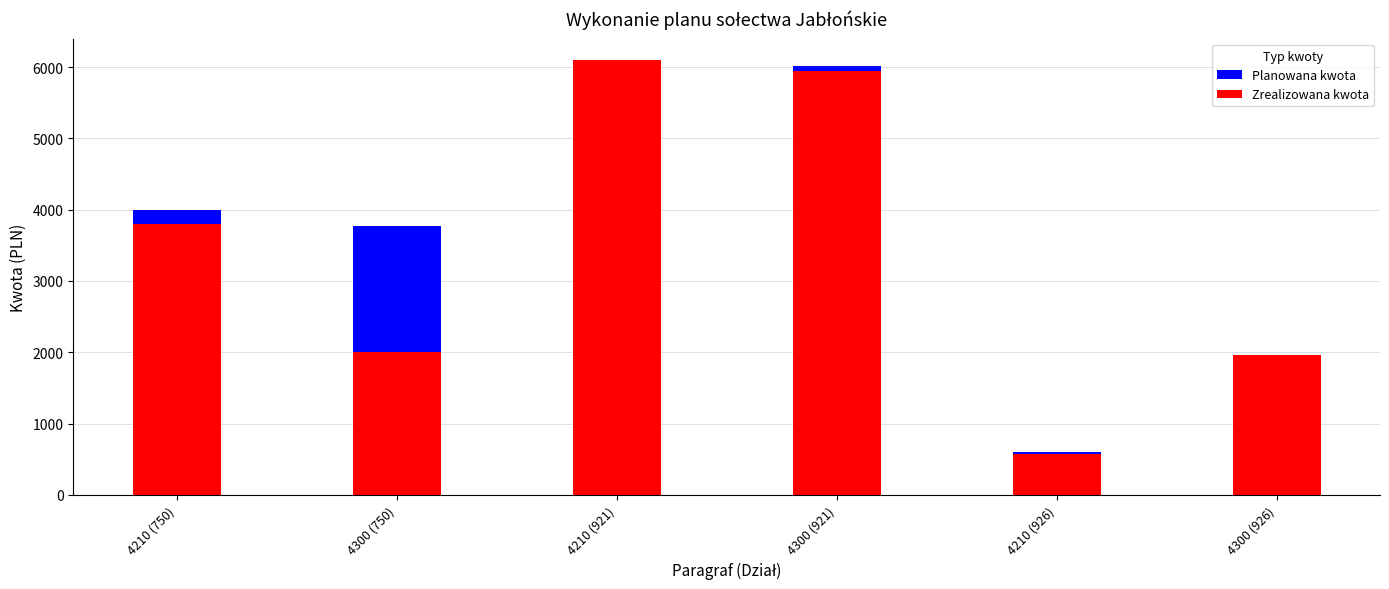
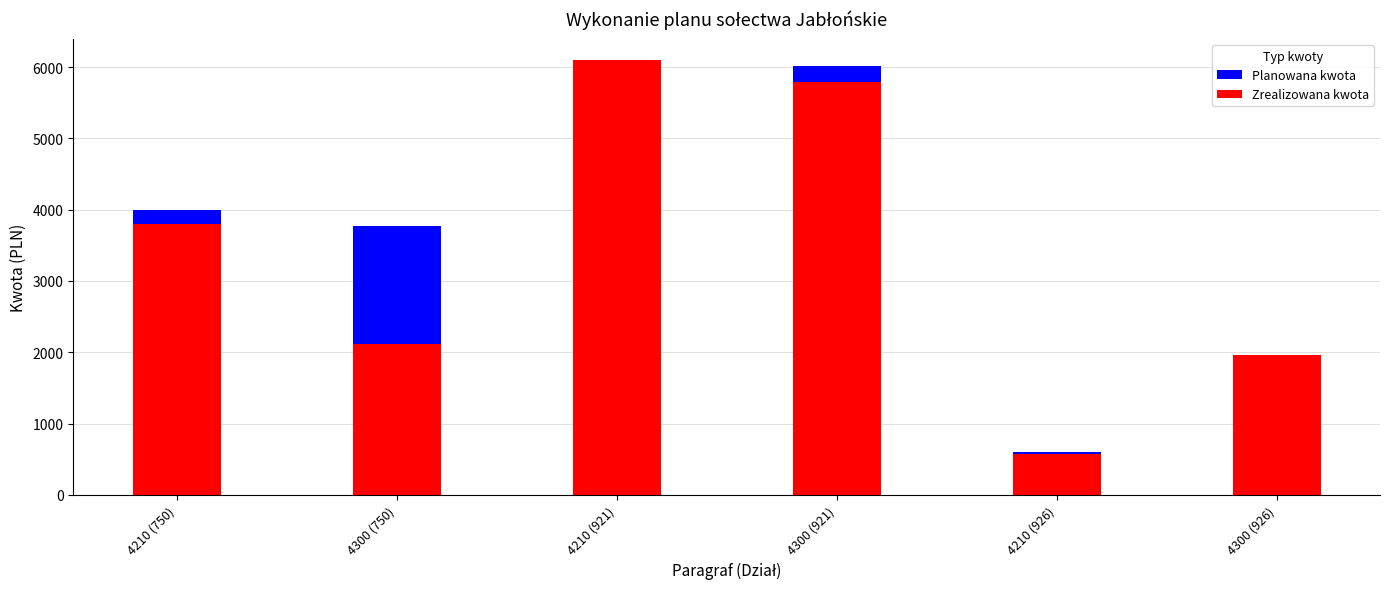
  {
    "Planowana kwota": {
      "4210 (750)": 4000,
      "4300 (750)": 3800,
      "4210 (921)": 6100,
      "4300 (921)": 6000,
      "4210 (926)": 600
    },
    "Zrealizowana kwota": {
-     "4300 (750)": 2000,
+     "4300 (750)": 2100,
      "4210 (921)": 6100,
-     "4300 (921)": 5900,
+     "4300 (921)": 5800,
      "4210 (926)": 600,
      "4300 (926)": 2000
    }
  }
